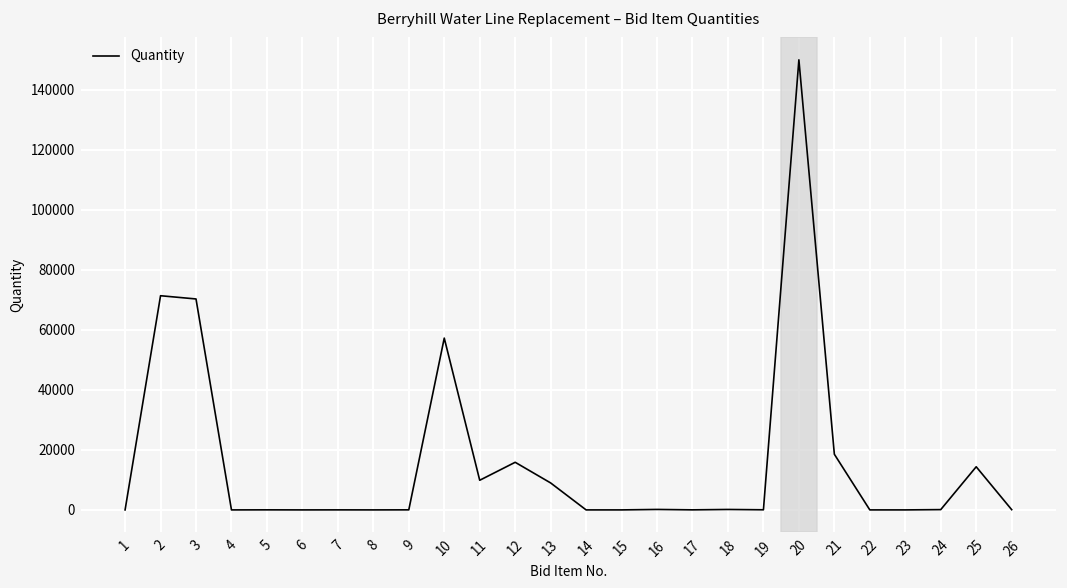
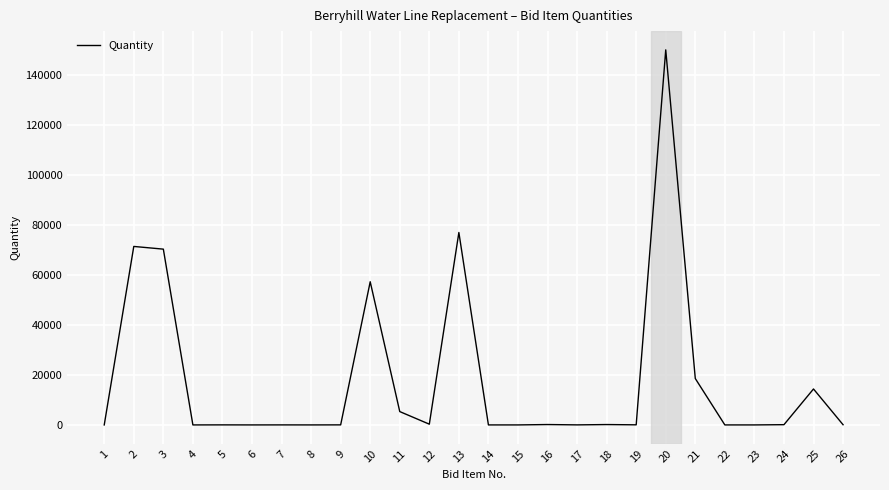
  {
    "1": 0,
    "2": 71000,
    "3": 70000,
    "4": 0,
    "5": 0,
    "6": 0,
    "7": 0,
    "8": 0,
    "9": 0,
    "10": 57000,
-   "11": 10000,
-   "12": 16000,
-   "13": 9000,
+   "11": 5000,
+   "12": 0,
+   "13": 77000,
    "14": 0,
    "15": 0,
    "16": 0,
    "17": 0,
    "18": 0,
    "19": 0,
    "20": 150000,
    "21": 19000,
    "22": 0,
    "23": 0,
    "24": 0,
    "25": 14000,
    "26": 0
  }
